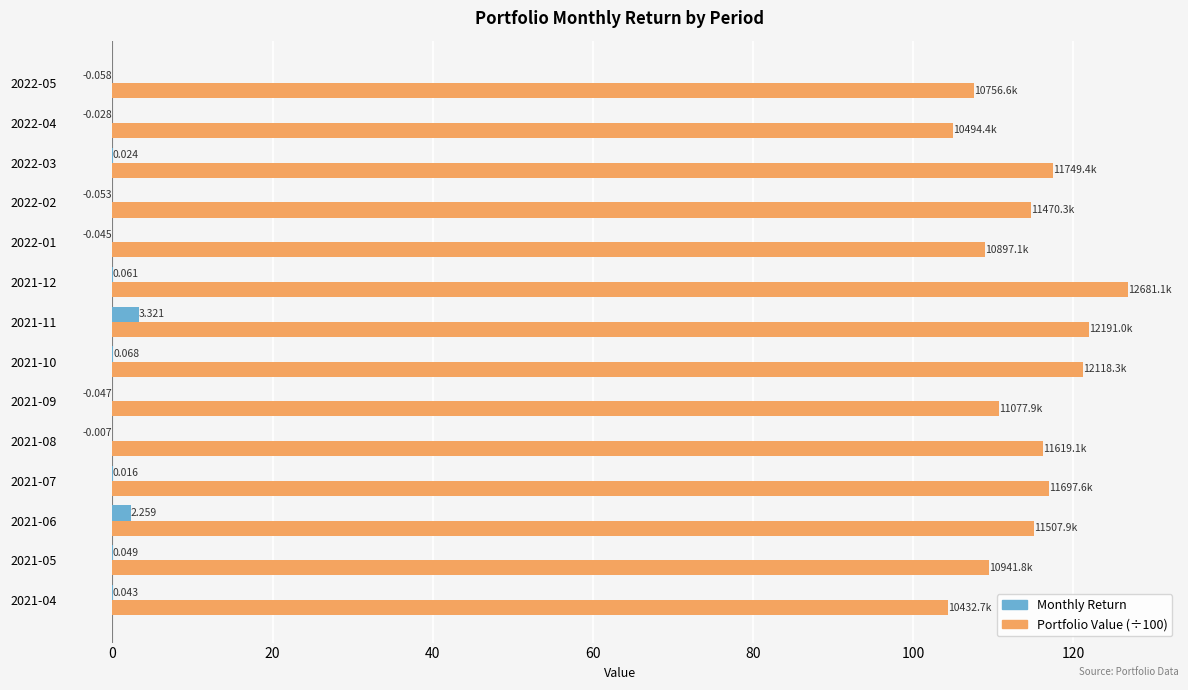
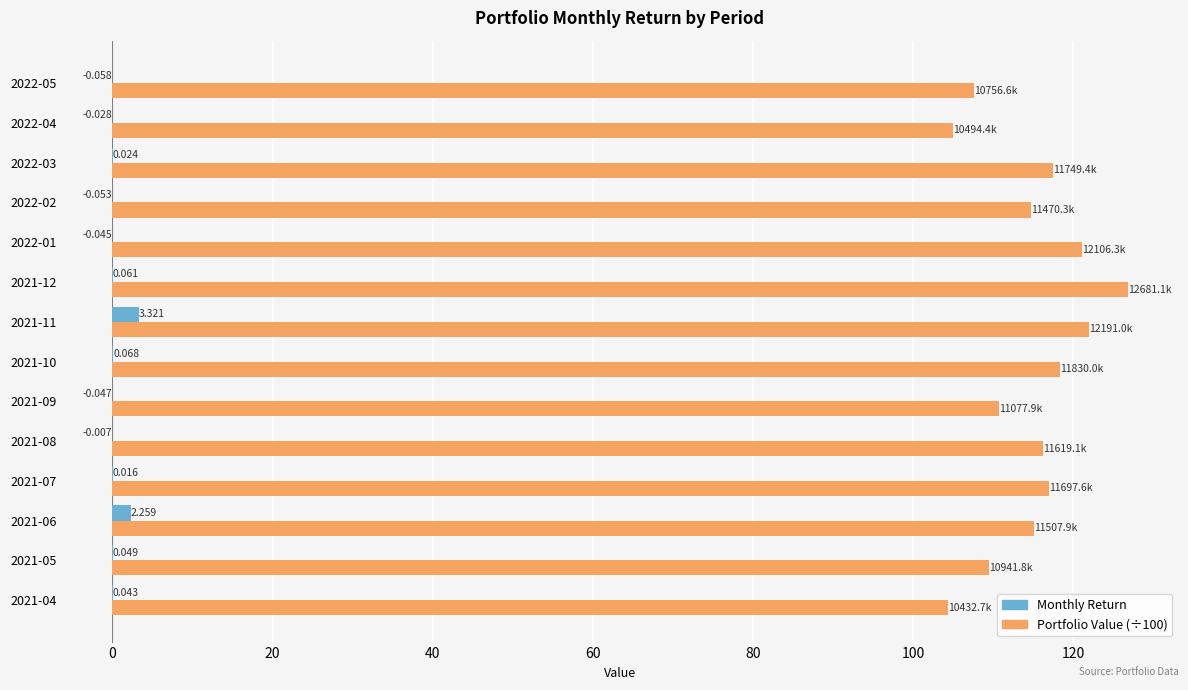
  {
    "Monthly Return": {
      "2022-05": "-0.058",
      "2022-04": "-0.028",
      "2022-03": "0.024",
      "2022-02": "-0.053",
      "2022-01": "-0.045",
      "2021-12": "0.061",
      "2021-11": "3.321",
      "2021-10": "0.068",
      "2021-09": "-0.047",
      "2021-08": "-0.007",
      "2021-07": "0.016",
      "2021-06": "2.259",
      "2021-05": "0.049",
      "2021-04": "0.043"
    },
    "Portfolio Value (÷100)": {
      "2022-05": "10756.6k",
      "2022-04": "10494.4k",
      "2022-03": "11749.4k",
      "2022-02": "11470.3k",
-     "2022-01": "10897.1k",
+     "2022-01": "12106.3k",
      "2021-12": "12681.1k",
      "2021-11": "12191.0k",
-     "2021-10": "12118.3k",
+     "2021-10": "11830.0k",
      "2021-09": "11077.9k",
      "2021-08": "11619.1k",
      "2021-07": "11697.6k",
      "2021-06": "11507.9k",
      "2021-05": "10941.8k",
      "2021-04": "10432.7k"
    }
  }
